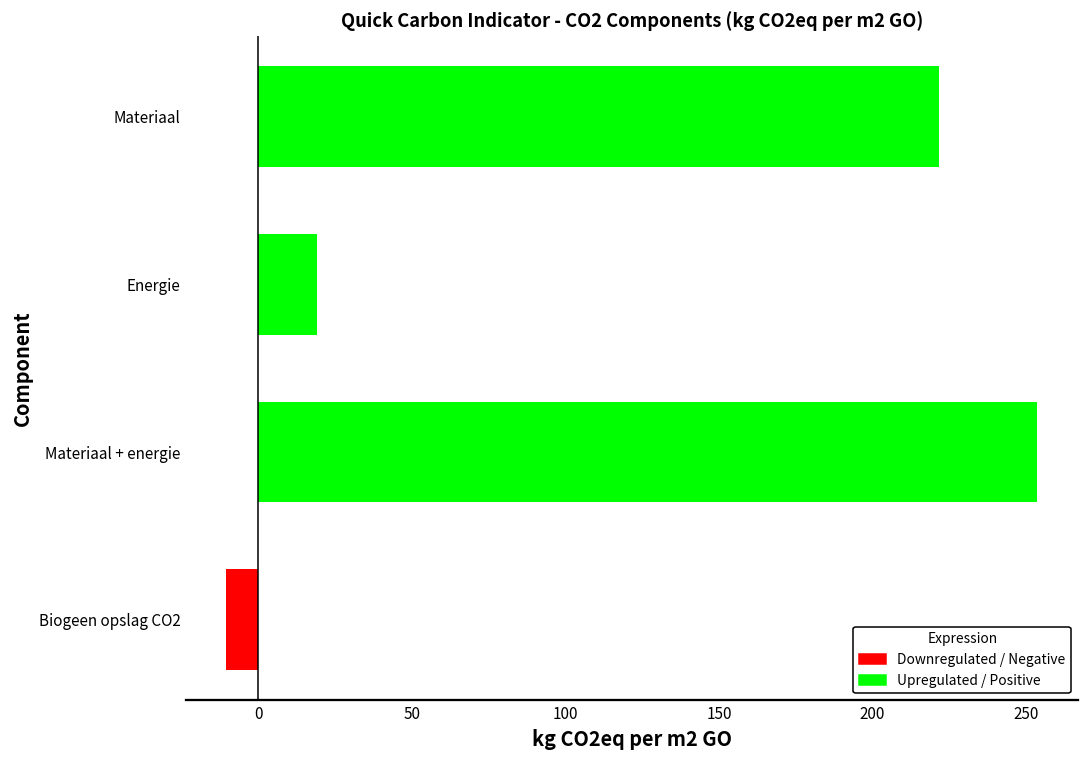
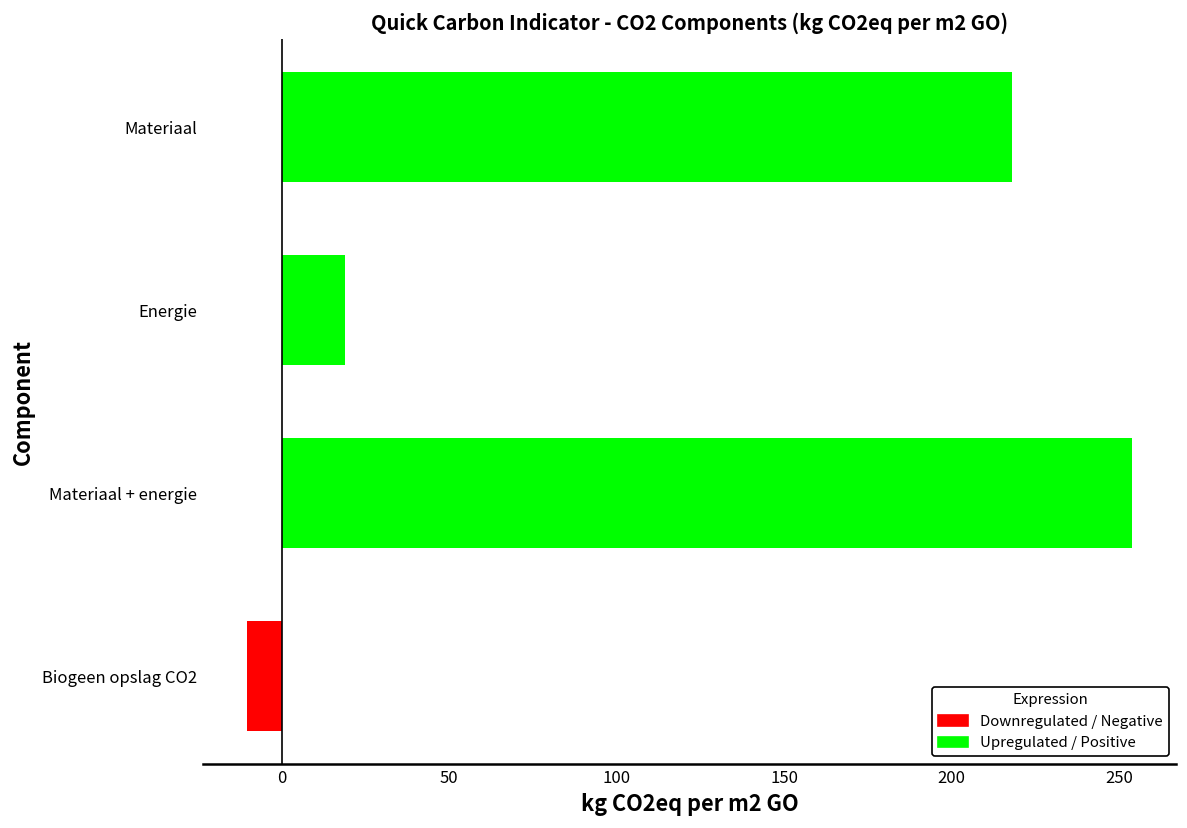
  {
-   "Materiaal": 222,
+   "Materiaal": 218,
    "Energie": 19,
    "Materiaal + energie": 254,
    "Biogeen opslag CO2": -10
  }
